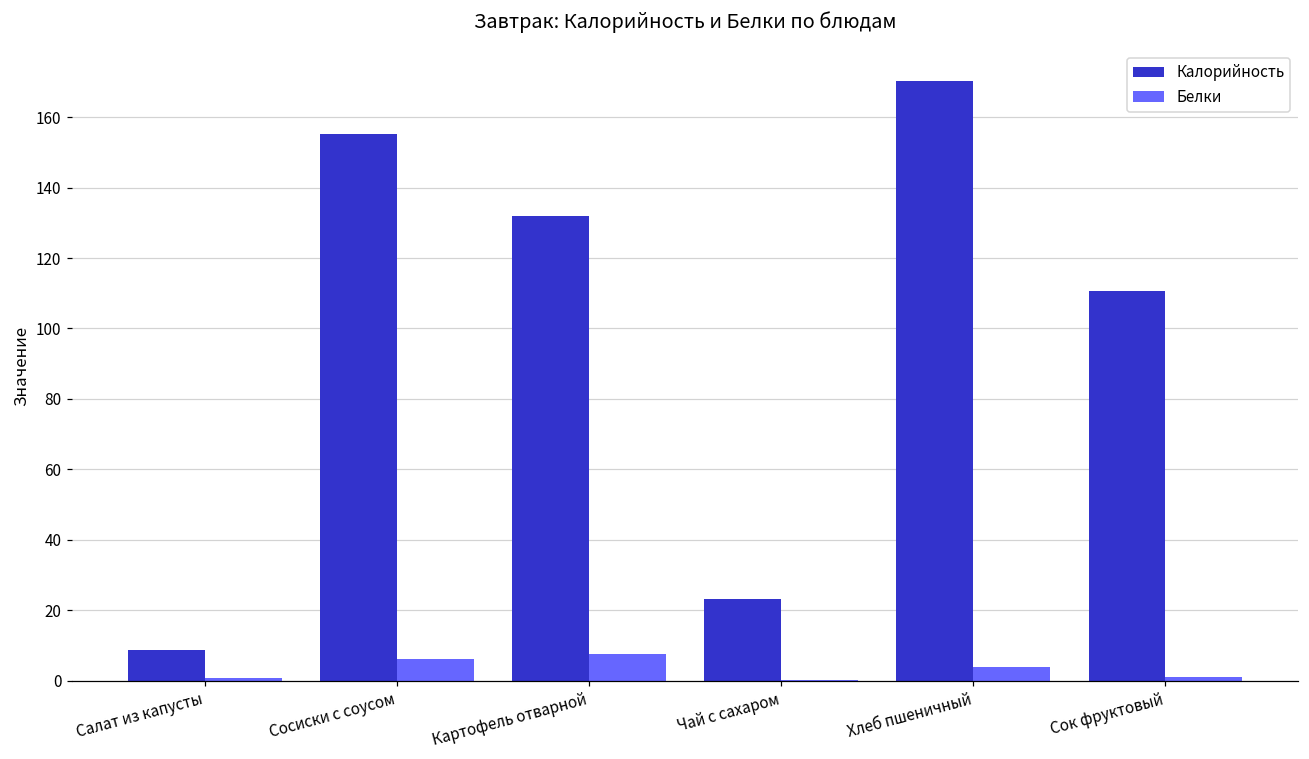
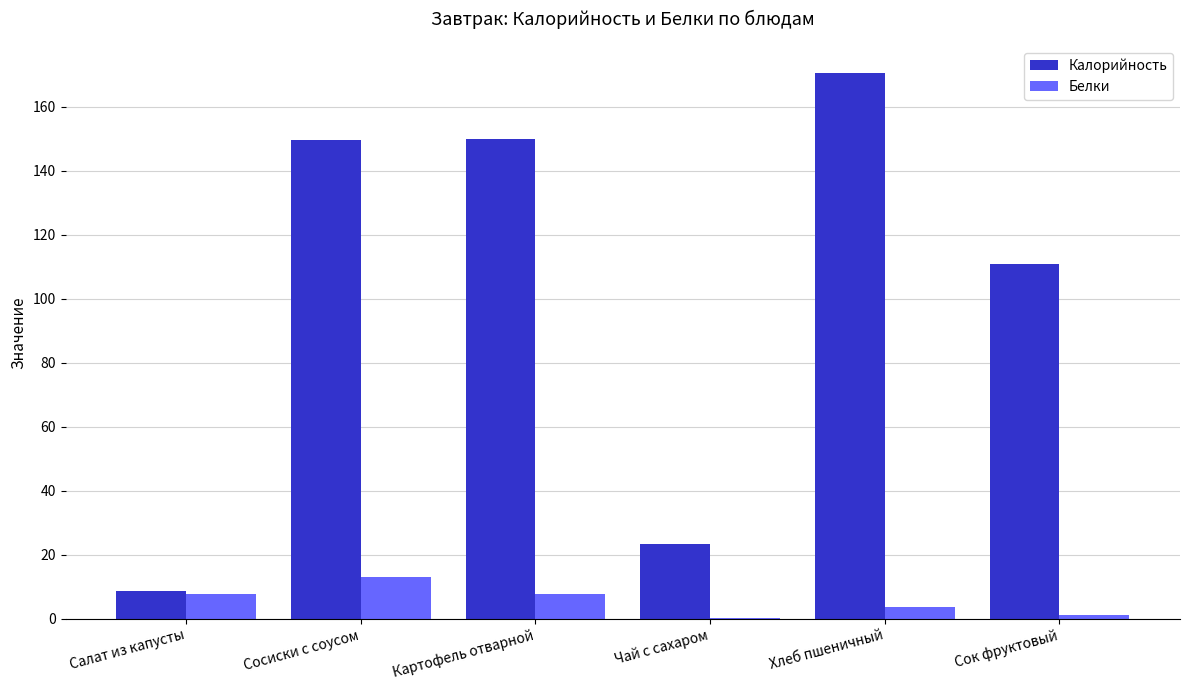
  {
    "Калорийность": {
      "Салат из капусты": 9,
-     "Сосиски с соусом": 155,
-     "Картофель отварной": 132,
+     "Сосиски с соусом": 149,
+     "Картофель отварной": 150,
      "Чай с сахаром": 23,
      "Хлеб пшеничный": 170,
      "Сок фруктовый": 111
    },
    "Белки": {
-     "Салат из капусты": 1,
-     "Сосиски с соусом": 6,
+     "Салат из капусты": 8,
+     "Сосиски с соусом": 13,
      "Картофель отварной": 8,
      "Хлеб пшеничный": 4,
      "Сок фруктовый": 1
    }
  }
